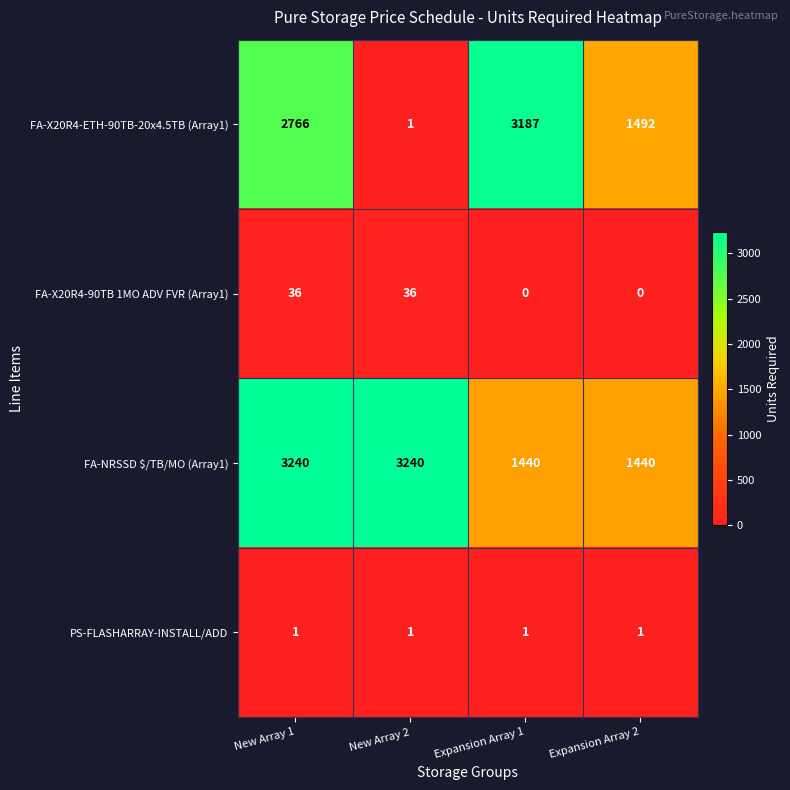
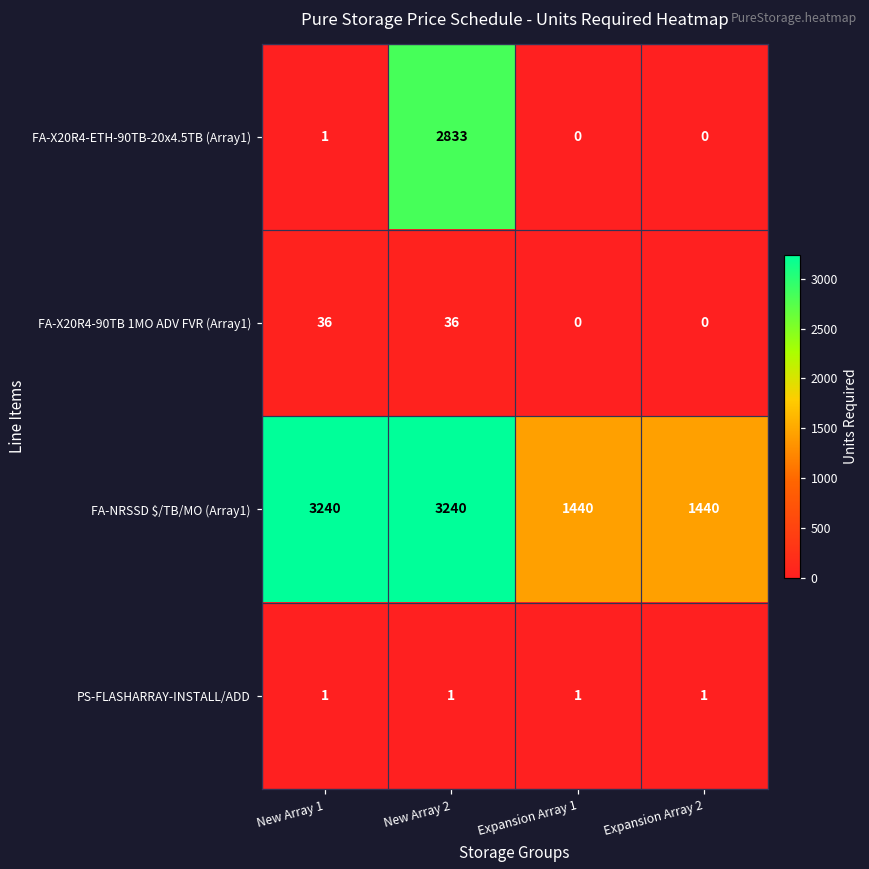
  {
    "FA-X20R4-ETH-90TB-20x4.5TB (Array1)": {
-     "New Array 1": 2766,
-     "New Array 2": 1,
-     "Expansion Array 1": 3187,
-     "Expansion Array 2": 1492
+     "New Array 1": 1,
+     "New Array 2": 2833,
+     "Expansion Array 1": 0,
+     "Expansion Array 2": 0
    },
    "FA-X20R4-90TB 1MO ADV FVR (Array1)": {
      "New Array 1": 36,
      "New Array 2": 36,
      "Expansion Array 1": 0,
      "Expansion Array 2": 0
    },
    "FA-NRSSD $/TB/MO (Array1)": {
      "New Array 1": 3240,
      "New Array 2": 3240,
      "Expansion Array 1": 1440,
      "Expansion Array 2": 1440
    },
    "PS-FLASHARRAY-INSTALL/ADD": {
      "New Array 1": 1,
      "New Array 2": 1,
      "Expansion Array 1": 1,
      "Expansion Array 2": 1
    }
  }
